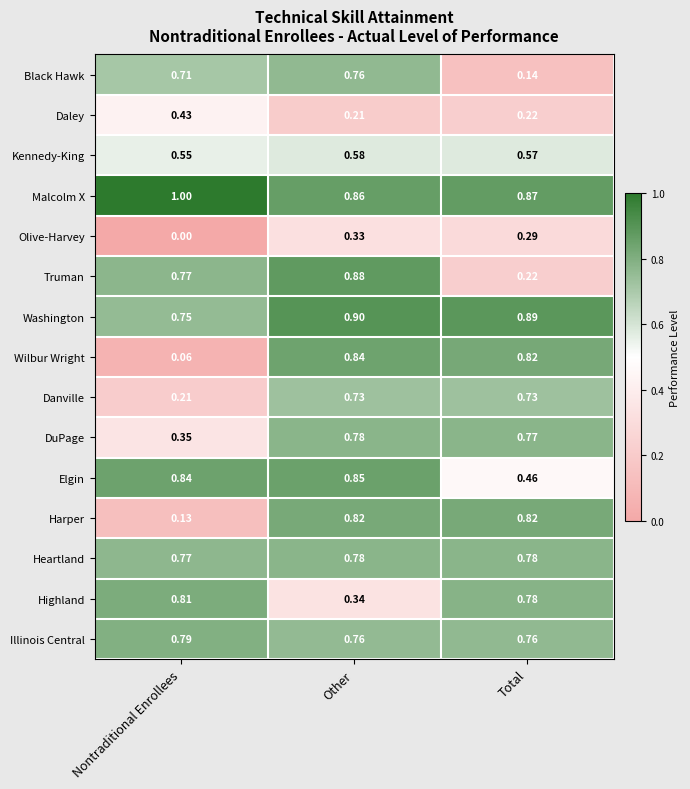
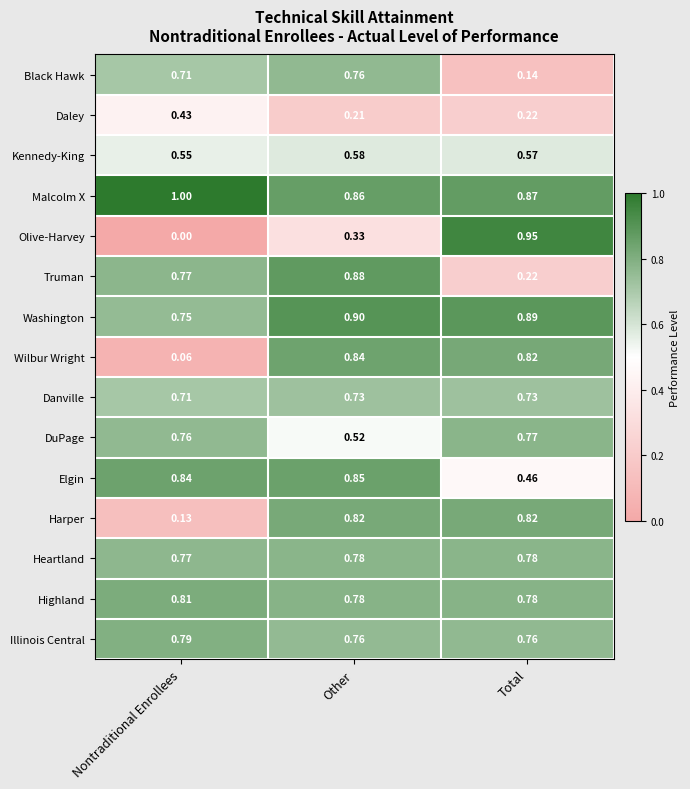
  {
    "Black Hawk": {
      "Nontraditional Enrollees": 0.71,
      "Other": 0.76,
      "Total": 0.14
    },
    "Daley": {
      "Nontraditional Enrollees": 0.43,
      "Other": 0.21,
      "Total": 0.22
    },
    "Kennedy-King": {
      "Nontraditional Enrollees": 0.55,
      "Other": 0.58,
      "Total": 0.57
    },
    "Malcolm X": {
      "Nontraditional Enrollees": 1.00,
      "Other": 0.86,
      "Total": 0.87
    },
    "Olive-Harvey": {
      "Nontraditional Enrollees": 0.00,
      "Other": 0.33,
-     "Total": 0.29
+     "Total": 0.95
    },
    "Truman": {
      "Nontraditional Enrollees": 0.77,
      "Other": 0.88,
      "Total": 0.22
    },
    "Washington": {
      "Nontraditional Enrollees": 0.75,
      "Other": 0.90,
      "Total": 0.89
    },
    "Wilbur Wright": {
      "Nontraditional Enrollees": 0.06,
      "Other": 0.84,
      "Total": 0.82
    },
    "Danville": {
-     "Nontraditional Enrollees": 0.21,
+     "Nontraditional Enrollees": 0.71,
      "Other": 0.73,
      "Total": 0.73
    },
    "DuPage": {
-     "Nontraditional Enrollees": 0.35,
-     "Other": 0.78,
+     "Nontraditional Enrollees": 0.76,
+     "Other": 0.52,
      "Total": 0.77
    },
    "Elgin": {
      "Nontraditional Enrollees": 0.84,
      "Other": 0.85,
      "Total": 0.46
    },
    "Harper": {
      "Nontraditional Enrollees": 0.13,
      "Other": 0.82,
      "Total": 0.82
    },
    "Heartland": {
      "Nontraditional Enrollees": 0.77,
      "Other": 0.78,
      "Total": 0.78
    },
    "Highland": {
      "Nontraditional Enrollees": 0.81,
-     "Other": 0.34,
+     "Other": 0.78,
      "Total": 0.78
    },
    "Illinois Central": {
      "Nontraditional Enrollees": 0.79,
      "Other": 0.76,
      "Total": 0.76
    }
  }
